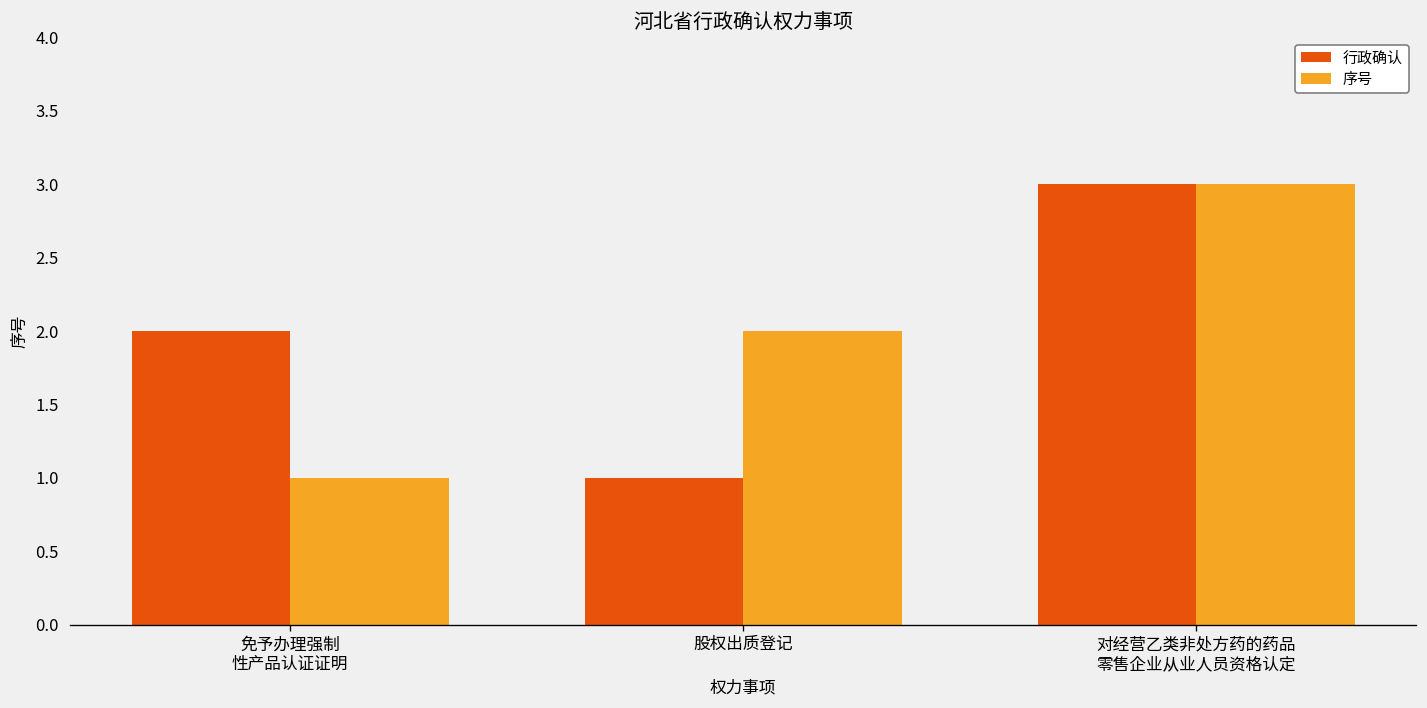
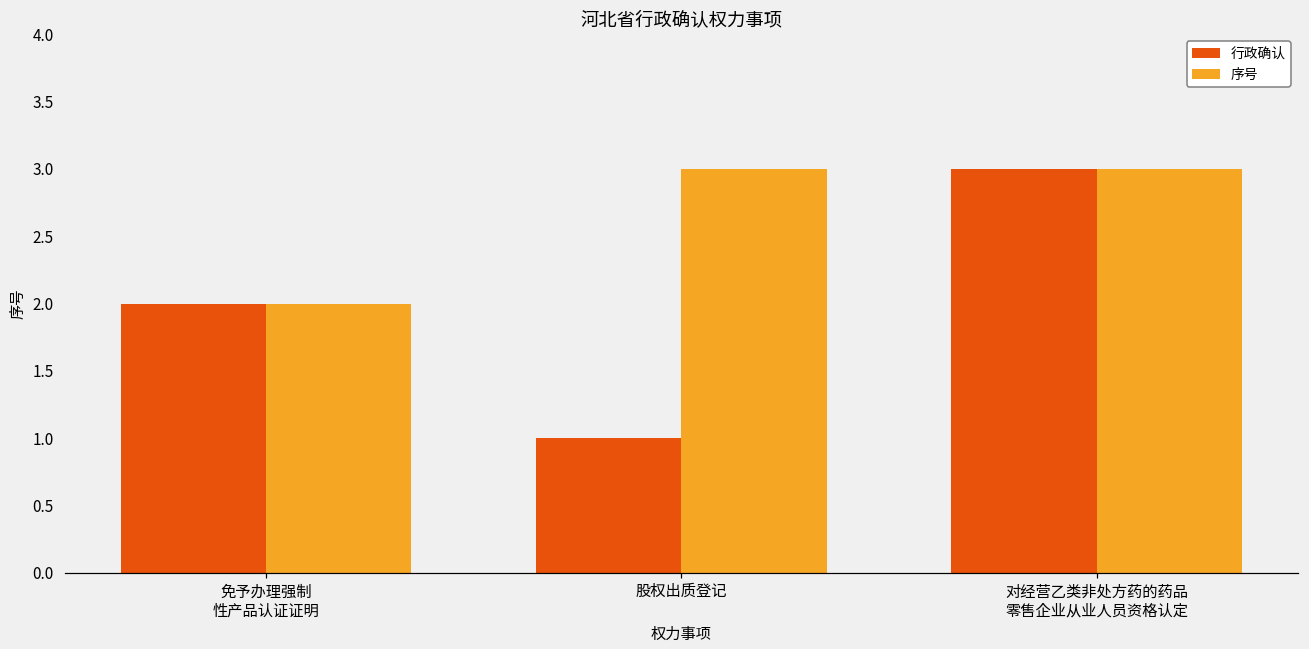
  {
    "行政确认": {
      "免予办理强制 性产品认证证明": 2,
      "股权出质登记": 1,
      "对经营乙类非处方药的药品 零售企业从业人员资格认定": 3
    },
    "序号": {
-     "免予办理强制 性产品认证证明": 1,
-     "股权出质登记": 2,
+     "免予办理强制 性产品认证证明": 2,
+     "股权出质登记": 3,
      "对经营乙类非处方药的药品 零售企业从业人员资格认定": 3
    }
  }
